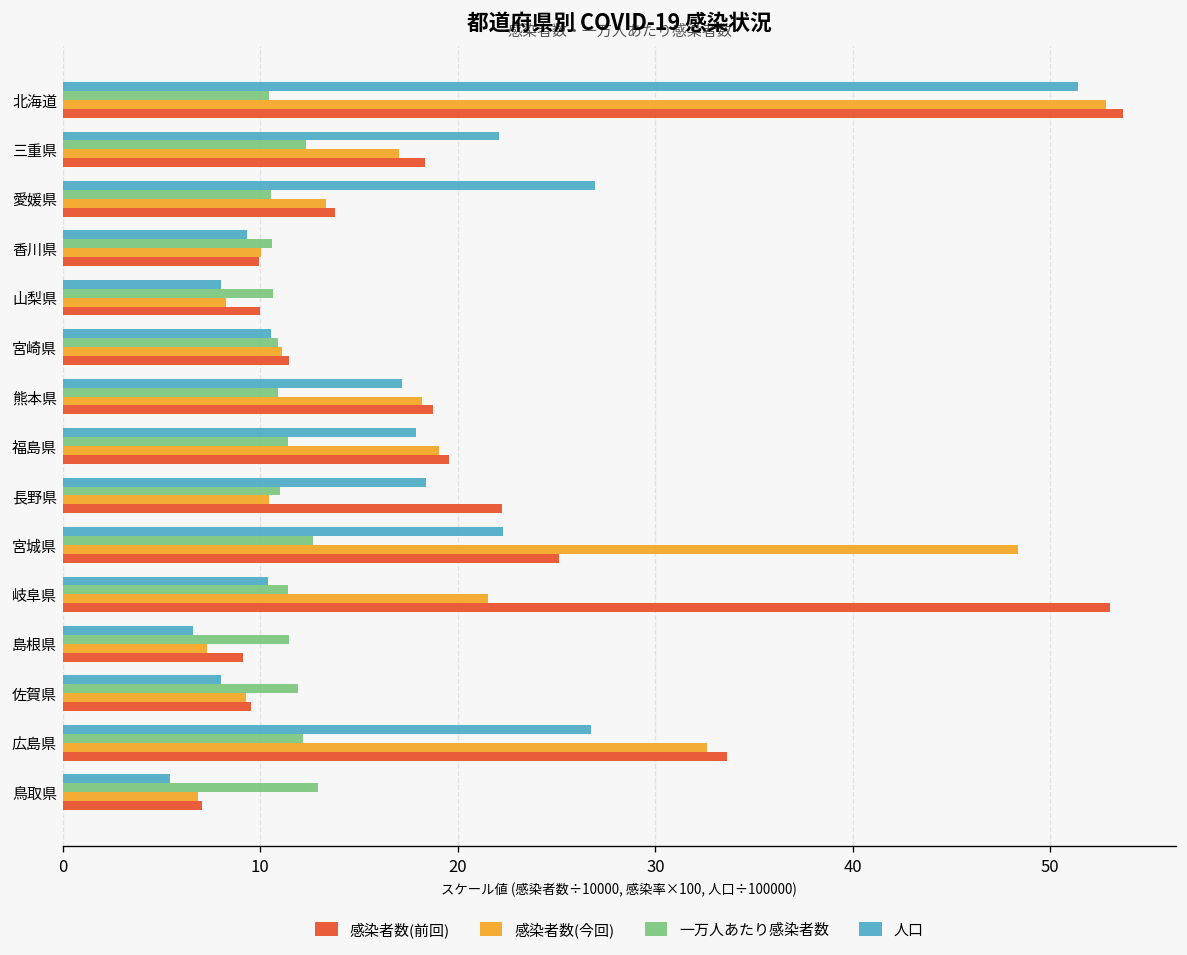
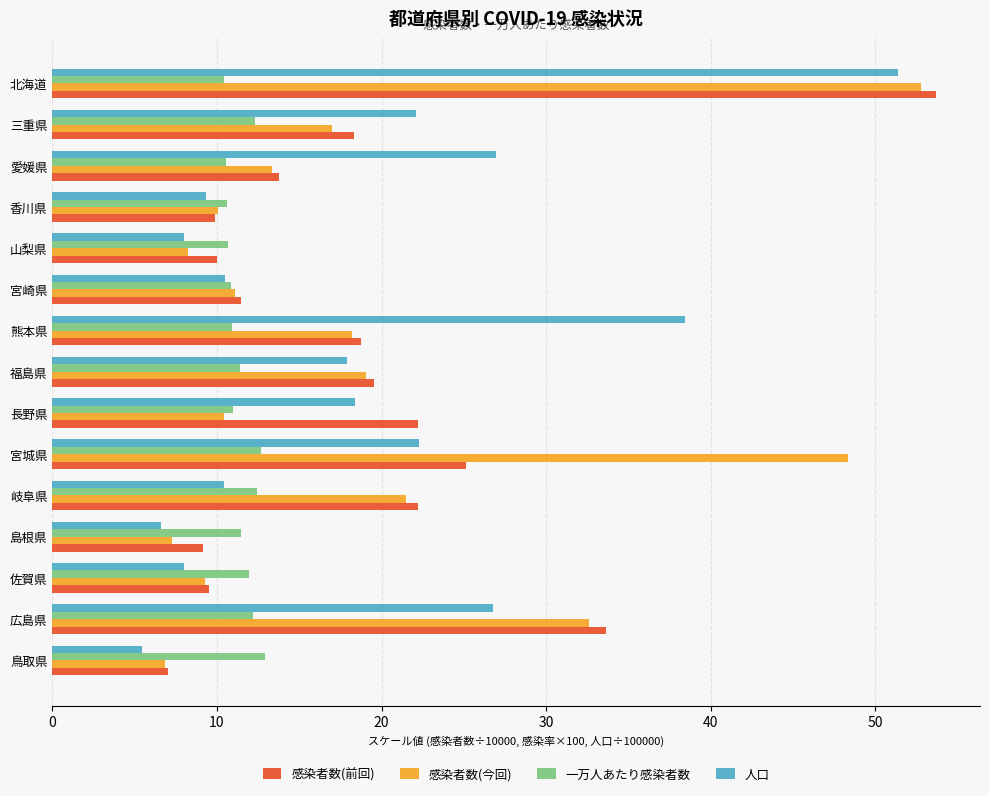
  {
    "感染者数(前回)": {
      "北海道": 53.7,
      "三重県": 18.3,
      "愛媛県": 13.8,
      "香川県": 9.9,
      "山梨県": 10.0,
      "宮崎県": 11.4,
      "熊本県": 18.7,
      "福島県": 19.5,
      "長野県": 22.2,
      "宮城県": 25.1,
-     "岐阜県": 53.0,
+     "岐阜県": 22.2,
      "島根県": 9.1,
      "佐賀県": 9.5,
      "広島県": 33.6,
      "鳥取県": 7.0
    },
    "感染者数(今回)": {
      "北海道": 52.8,
      "三重県": 17.0,
      "愛媛県": 13.3,
      "香川県": 10.0,
      "山梨県": 8.3,
      "宮崎県": 11.1,
      "熊本県": 18.2,
      "福島県": 19.0,
      "長野県": 10.4,
      "宮城県": 48.4,
      "岐阜県": 21.5,
      "島根県": 7.3,
      "佐賀県": 9.3,
      "広島県": 32.6,
      "鳥取県": 6.8
    },
    "一万人あたり感染者数": {
      "北海道": 10.4,
      "三重県": 12.3,
      "愛媛県": 10.6,
      "香川県": 10.6,
      "山梨県": 10.7,
      "宮崎県": 10.9,
      "熊本県": 10.9,
      "福島県": 11.4,
      "長野県": 11.0,
      "宮城県": 12.7,
-     "岐阜県": 11.4,
+     "岐阜県": 12.4,
      "島根県": 11.5,
      "佐賀県": 11.9,
      "広島県": 12.2,
      "鳥取県": 12.9
    },
    "人口": {
      "北海道": 51.4,
      "三重県": 22.1,
      "愛媛県": 26.9,
      "香川県": 9.3,
      "山梨県": 8.0,
      "宮崎県": 10.5,
-     "熊本県": 17.2,
+     "熊本県": 38.4,
      "福島県": 17.9,
      "長野県": 18.4,
      "宮城県": 22.3,
      "岐阜県": 10.4,
      "島根県": 6.6,
      "佐賀県": 8.0,
      "広島県": 26.7,
      "鳥取県": 5.4
    }
  }
